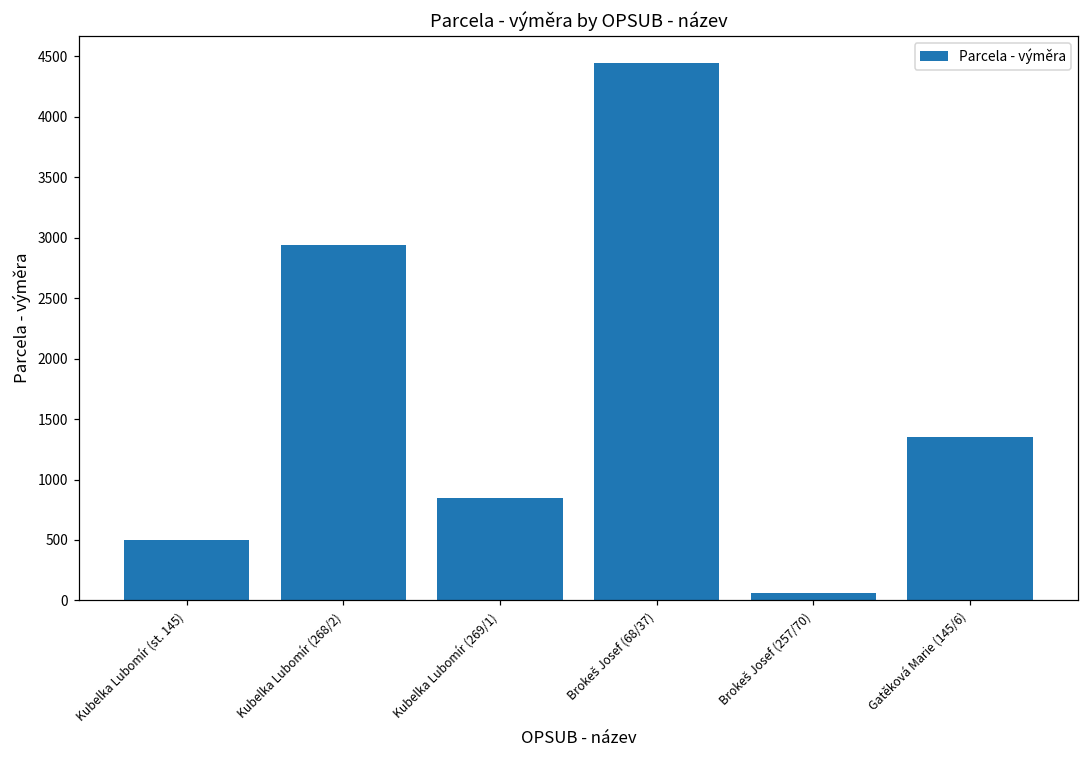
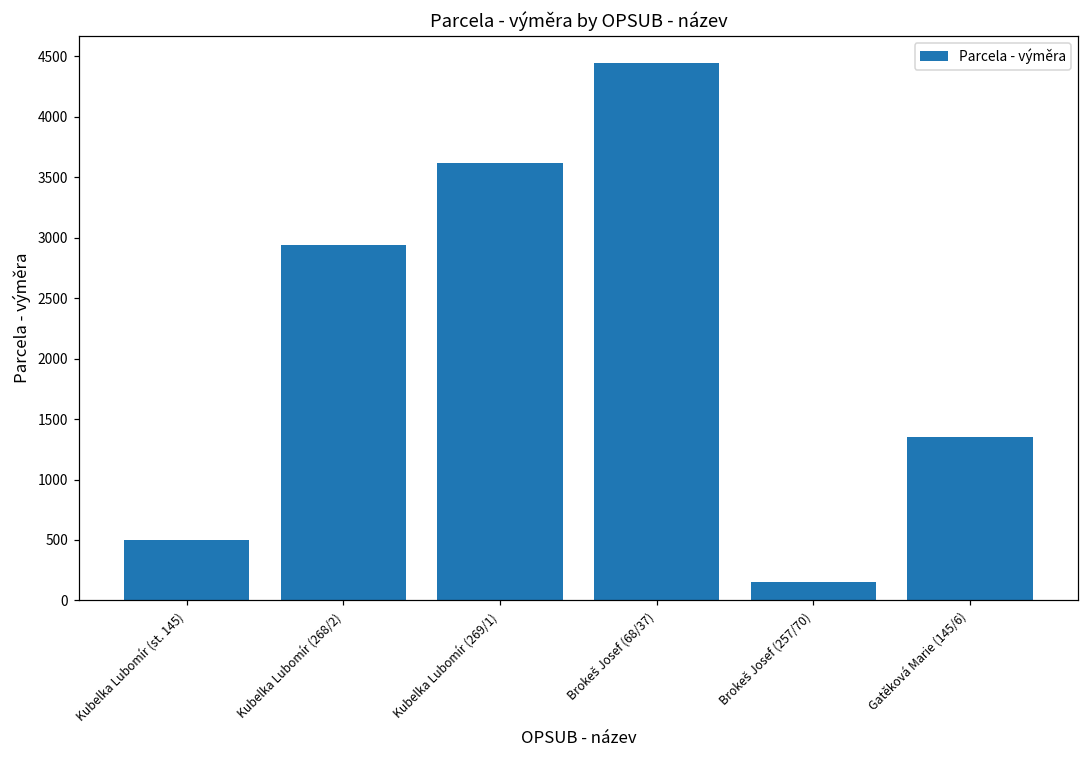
  {
    "Kubelka Lubomír (st. 145)": 500,
    "Kubelka Lubomír (268/2)": 2940,
-   "Kubelka Lubomír (269/1)": 850,
+   "Kubelka Lubomír (269/1)": 3620,
    "Brokeš Josef (68/37)": 4450,
-   "Brokeš Josef (257/70)": 60,
+   "Brokeš Josef (257/70)": 150,
    "Gatěková Marie (145/6)": 1360
  }
